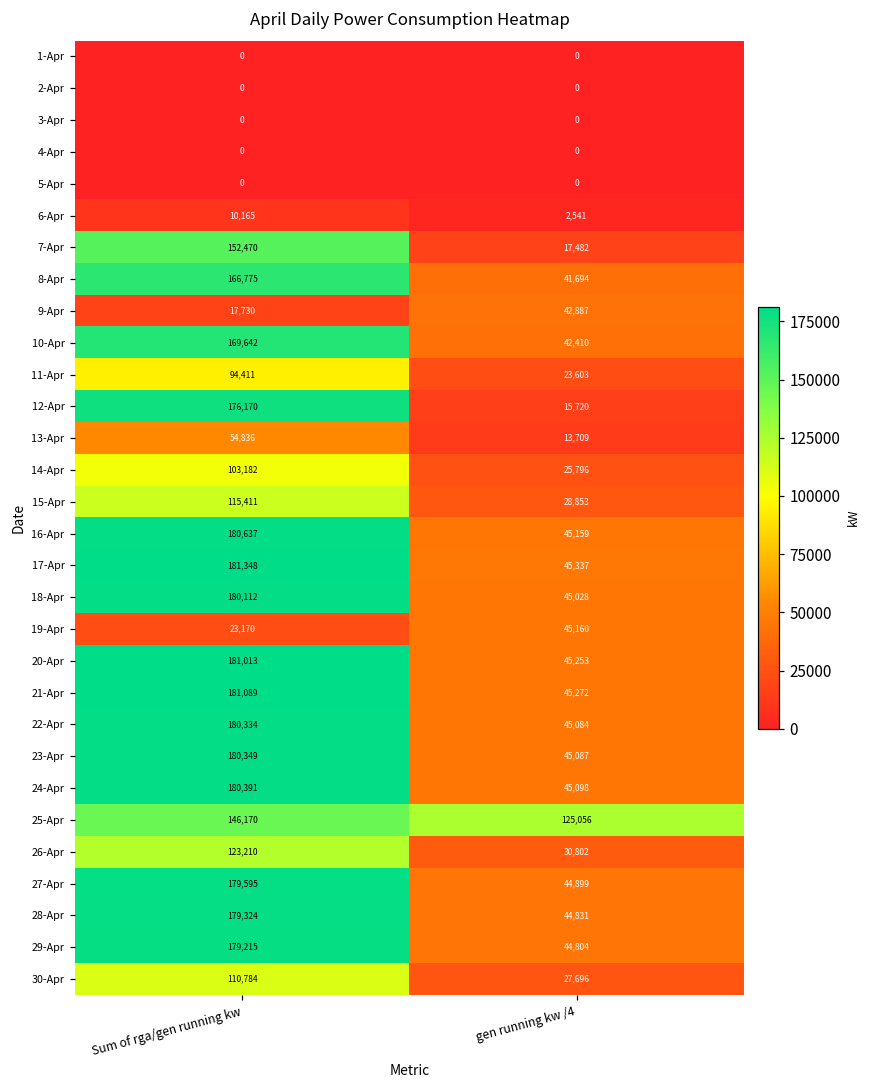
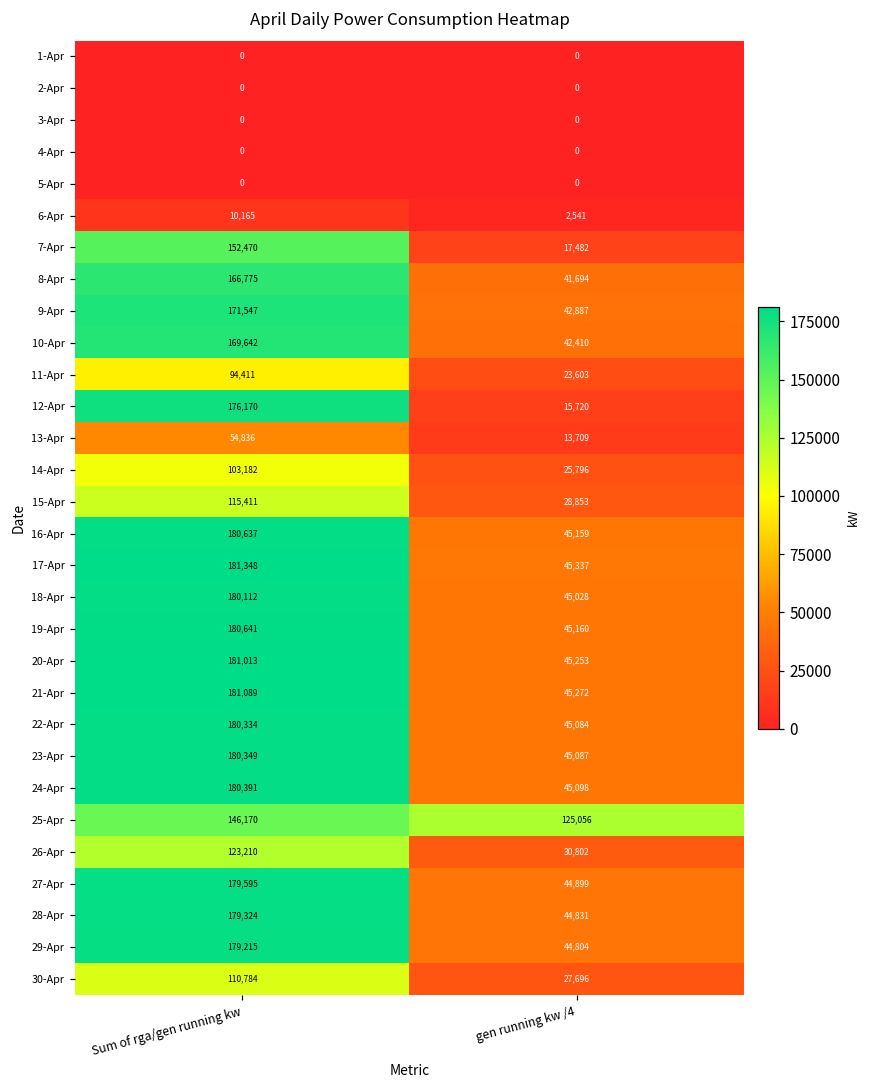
  {
    "1-Apr": {
      "Sum of rga/gen running kw": "0",
      "gen running kw /4": "0"
    },
    "2-Apr": {
      "Sum of rga/gen running kw": "0",
      "gen running kw /4": "0"
    },
    "3-Apr": {
      "Sum of rga/gen running kw": "0",
      "gen running kw /4": "0"
    },
    "4-Apr": {
      "Sum of rga/gen running kw": "0",
      "gen running kw /4": "0"
    },
    "5-Apr": {
      "Sum of rga/gen running kw": "0",
      "gen running kw /4": "0"
    },
    "6-Apr": {
      "Sum of rga/gen running kw": "10,165",
      "gen running kw /4": "2,541"
    },
    "7-Apr": {
      "Sum of rga/gen running kw": "152,470",
      "gen running kw /4": "17,482"
    },
    "8-Apr": {
      "Sum of rga/gen running kw": "166,775",
      "gen running kw /4": "41,694"
    },
    "9-Apr": {
-     "Sum of rga/gen running kw": "17,730",
+     "Sum of rga/gen running kw": "171,547",
      "gen running kw /4": "42,887"
    },
    "10-Apr": {
      "Sum of rga/gen running kw": "169,642",
      "gen running kw /4": "42,410"
    },
    "11-Apr": {
      "Sum of rga/gen running kw": "94,411",
      "gen running kw /4": "23,603"
    },
    "12-Apr": {
      "Sum of rga/gen running kw": "176,170",
      "gen running kw /4": "15,720"
    },
    "13-Apr": {
      "Sum of rga/gen running kw": "54,836",
      "gen running kw /4": "13,709"
    },
    "14-Apr": {
      "Sum of rga/gen running kw": "103,182",
      "gen running kw /4": "25,796"
    },
    "15-Apr": {
      "Sum of rga/gen running kw": "115,411",
      "gen running kw /4": "28,853"
    },
    "16-Apr": {
      "Sum of rga/gen running kw": "180,637",
      "gen running kw /4": "45,159"
    },
    "17-Apr": {
      "Sum of rga/gen running kw": "181,348",
      "gen running kw /4": "45,337"
    },
    "18-Apr": {
      "Sum of rga/gen running kw": "180,112",
      "gen running kw /4": "45,028"
    },
    "19-Apr": {
-     "Sum of rga/gen running kw": "23,170",
+     "Sum of rga/gen running kw": "180,641",
      "gen running kw /4": "45,160"
    },
    "20-Apr": {
      "Sum of rga/gen running kw": "181,013",
      "gen running kw /4": "45,253"
    },
    "21-Apr": {
      "Sum of rga/gen running kw": "181,089",
      "gen running kw /4": "45,272"
    },
    "22-Apr": {
      "Sum of rga/gen running kw": "180,334",
      "gen running kw /4": "45,084"
    },
    "23-Apr": {
      "Sum of rga/gen running kw": "180,349",
      "gen running kw /4": "45,087"
    },
    "24-Apr": {
      "Sum of rga/gen running kw": "180,391",
      "gen running kw /4": "45,098"
    },
    "25-Apr": {
      "Sum of rga/gen running kw": "146,170",
      "gen running kw /4": "125,056"
    },
    "26-Apr": {
      "Sum of rga/gen running kw": "123,210",
      "gen running kw /4": "30,802"
    },
    "27-Apr": {
      "Sum of rga/gen running kw": "179,595",
      "gen running kw /4": "44,899"
    },
    "28-Apr": {
      "Sum of rga/gen running kw": "179,324",
      "gen running kw /4": "44,831"
    },
    "29-Apr": {
      "Sum of rga/gen running kw": "179,215",
      "gen running kw /4": "44,804"
    },
    "30-Apr": {
      "Sum of rga/gen running kw": "110,784",
      "gen running kw /4": "27,696"
    }
  }
